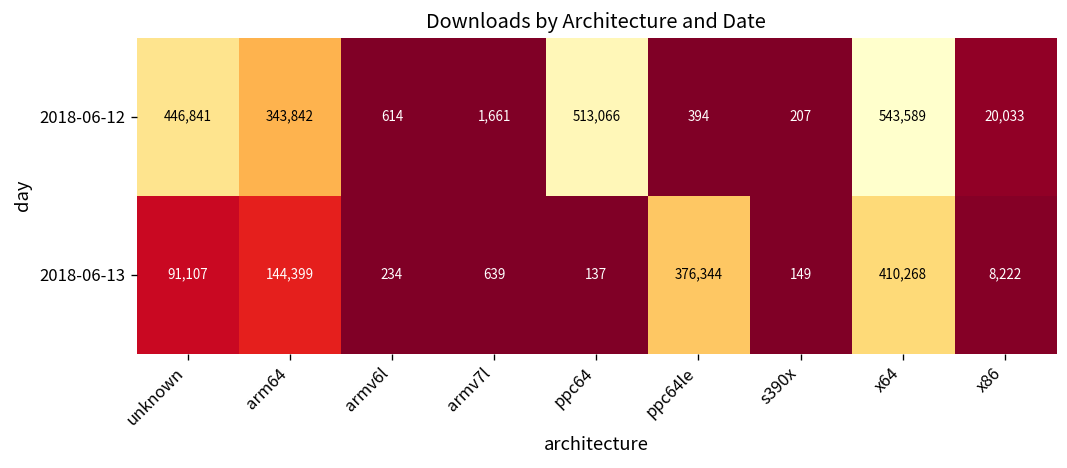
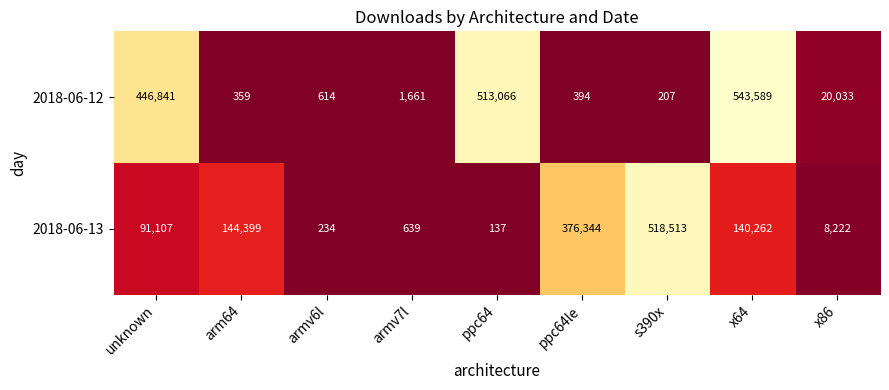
  {
    "2018-06-12": {
      "unknown": "446,841",
-     "arm64": "343,842",
+     "arm64": "359",
      "armv6l": "614",
      "armv7l": "1,661",
      "ppc64": "513,066",
      "ppc64le": "394",
      "s390x": "207",
      "x64": "543,589",
      "x86": "20,033"
    },
    "2018-06-13": {
      "unknown": "91,107",
      "arm64": "144,399",
      "armv6l": "234",
      "armv7l": "639",
      "ppc64": "137",
      "ppc64le": "376,344",
-     "s390x": "149",
-     "x64": "410,268",
+     "s390x": "518,513",
+     "x64": "140,262",
      "x86": "8,222"
    }
  }
